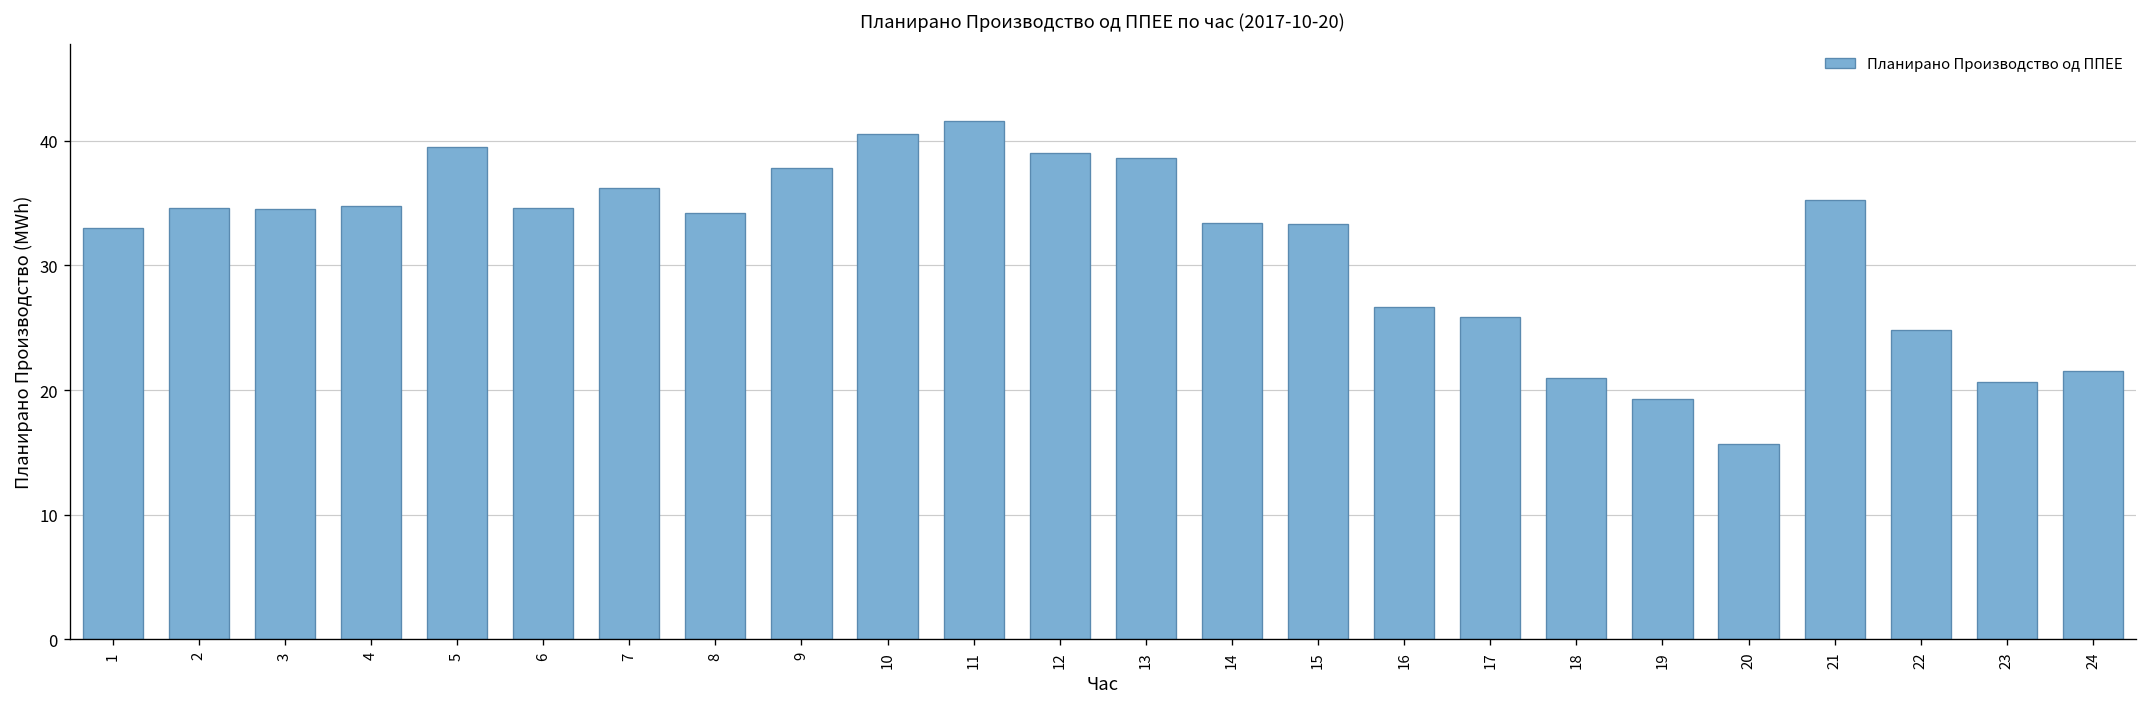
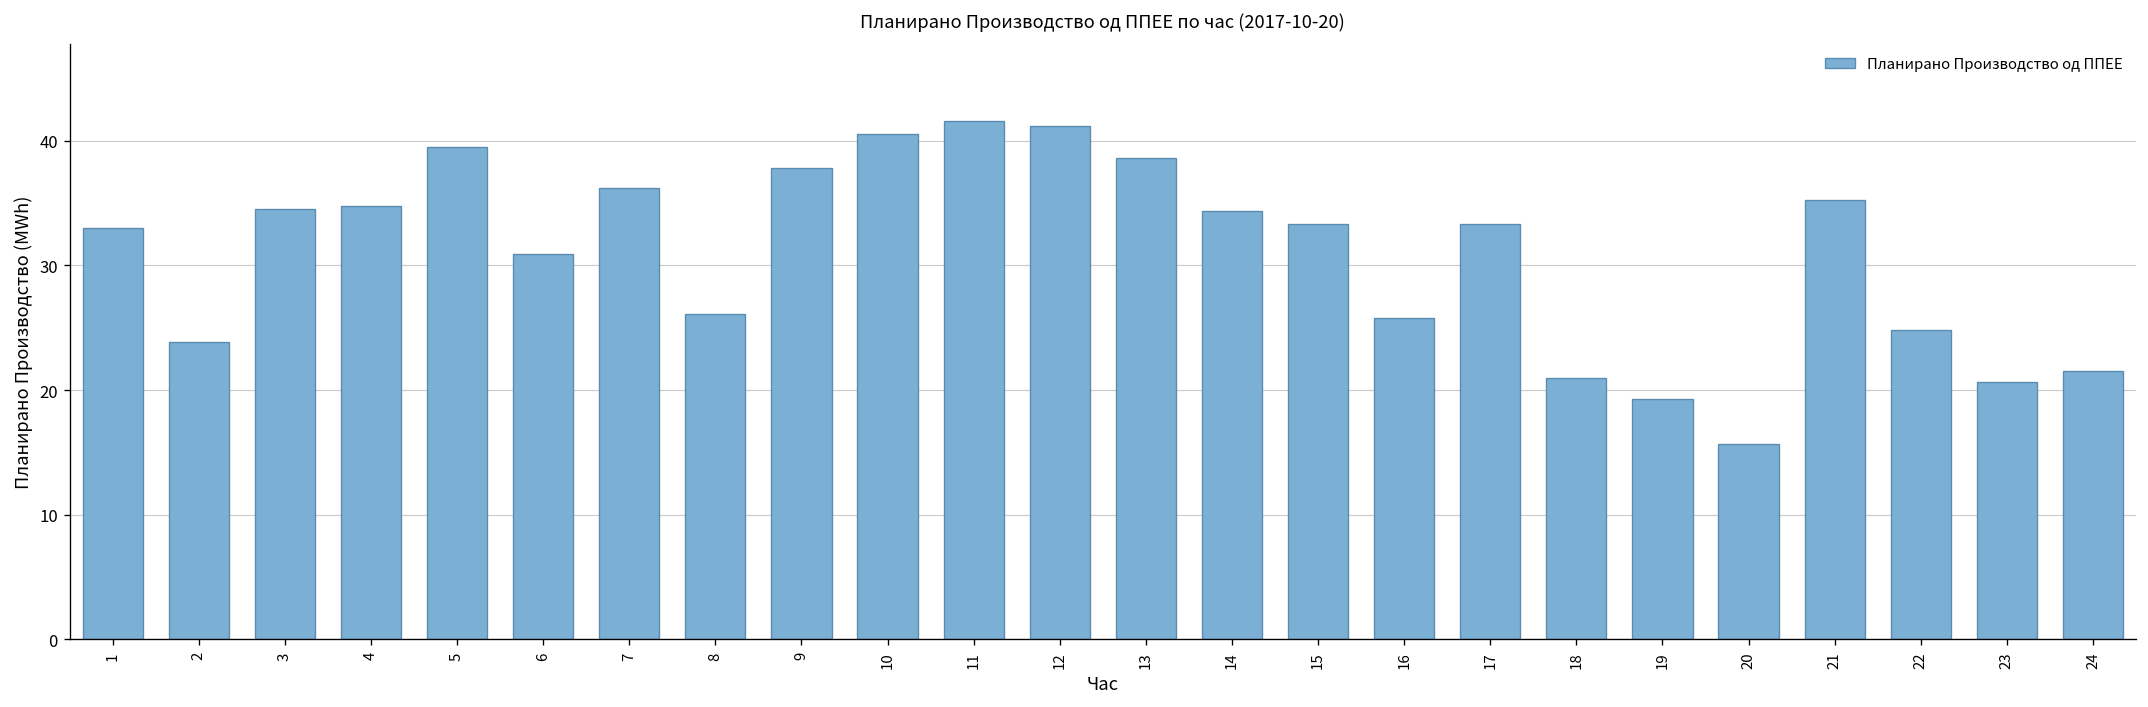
  {
    "1": 33.0,
-   "2": 34.6,
+   "2": 23.8,
    "3": 34.5,
    "4": 34.7,
    "5": 39.5,
-   "6": 34.6,
+   "6": 30.9,
    "7": 36.2,
-   "8": 34.2,
+   "8": 26.1,
    "9": 37.8,
    "10": 40.5,
    "11": 41.6,
-   "12": 39.0,
+   "12": 41.2,
    "13": 38.6,
-   "14": 33.4,
+   "14": 34.4,
    "15": 33.3,
-   "16": 26.7,
-   "17": 25.9,
+   "16": 25.8,
+   "17": 33.3,
    "18": 21.0,
    "19": 19.2,
    "20": 15.7,
    "21": 35.3,
    "22": 24.9,
    "23": 20.6,
    "24": 21.5
  }
